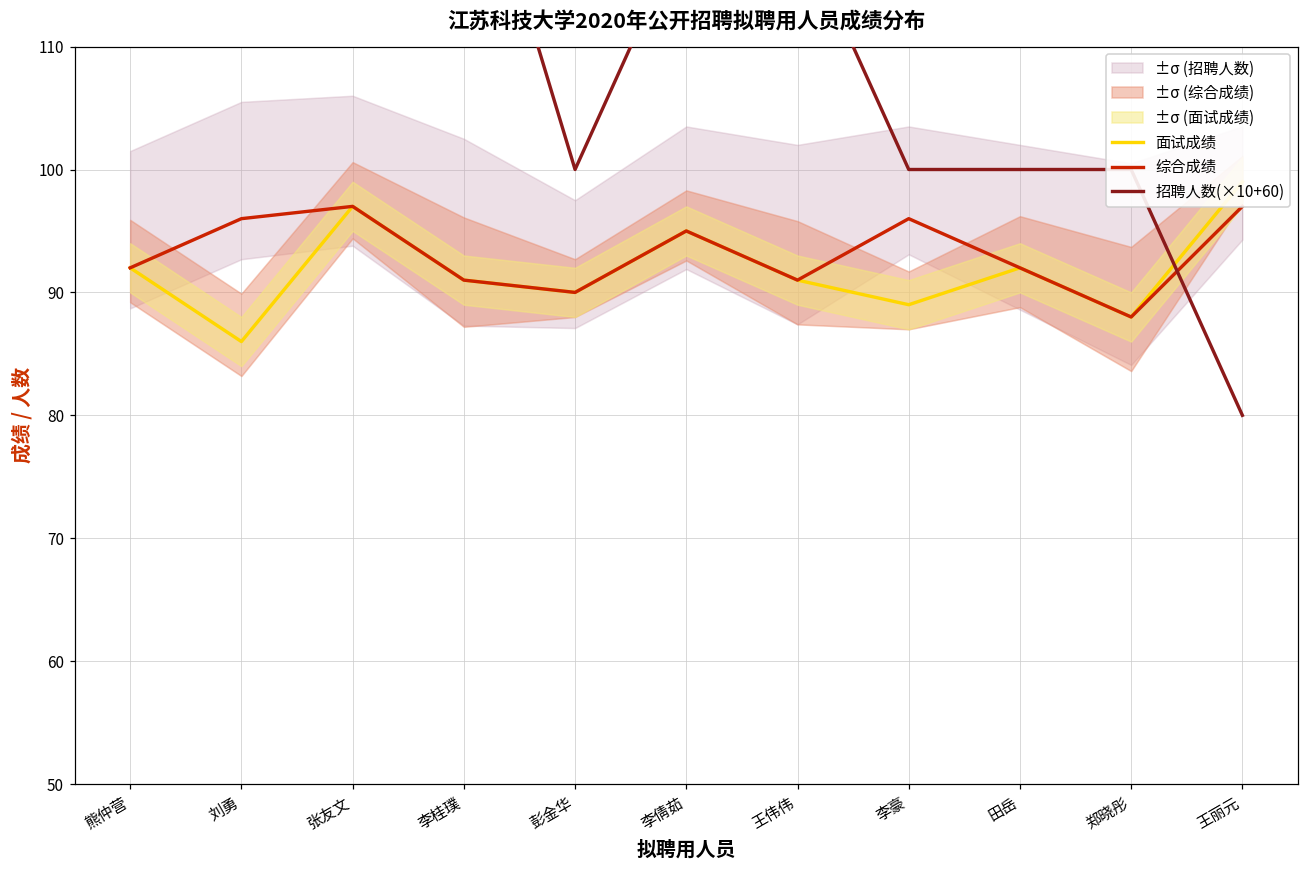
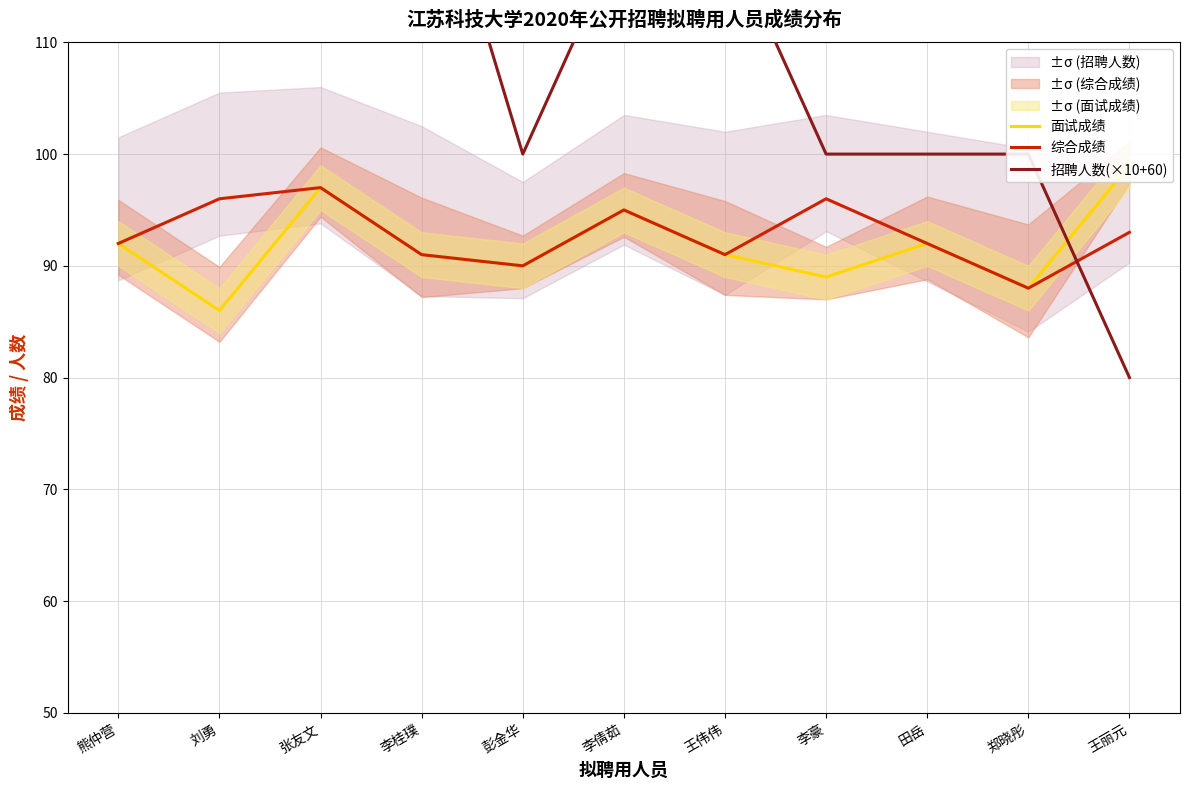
  {
    "面试成绩": {
      "刘勇": 86,
      "李豪": 89
    },
    "综合成绩": {
      "刘勇": 96,
      "李豪": 96,
-     "王丽元": 97
+     "王丽元": 93
    },
    "招聘人数(×10+60)": {
      "彭金华": 100,
      "李豪": 100,
      "田岳": 100,
      "王丽元": 80
    }
  }
